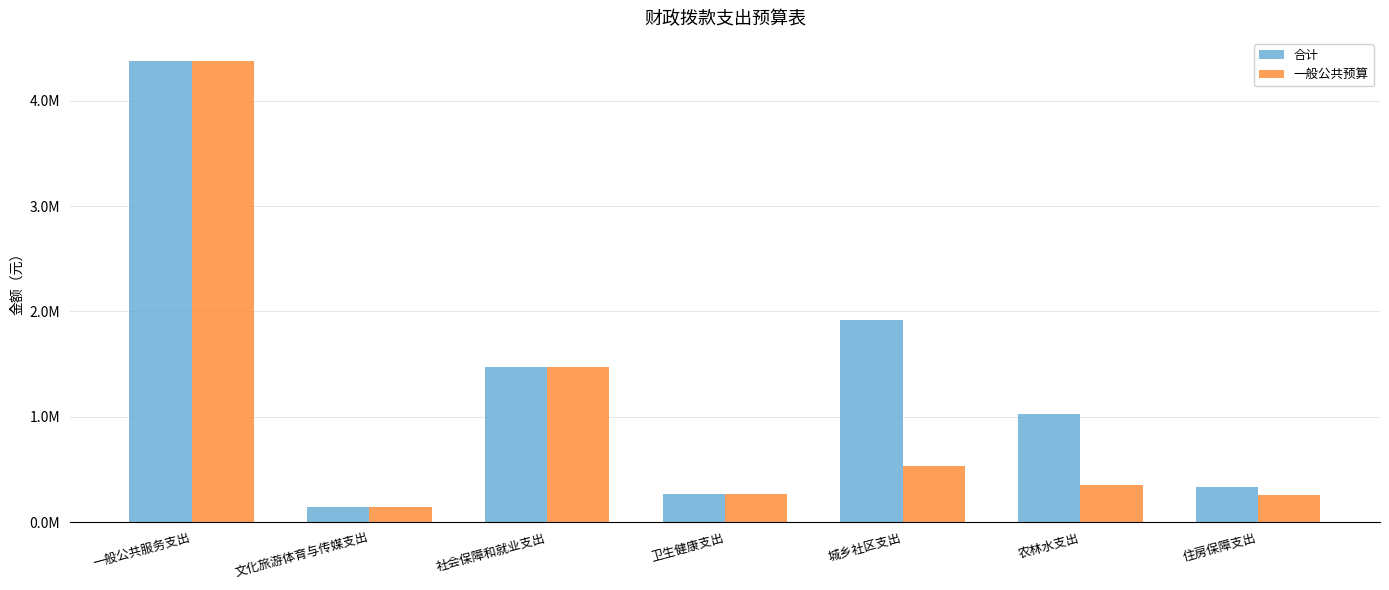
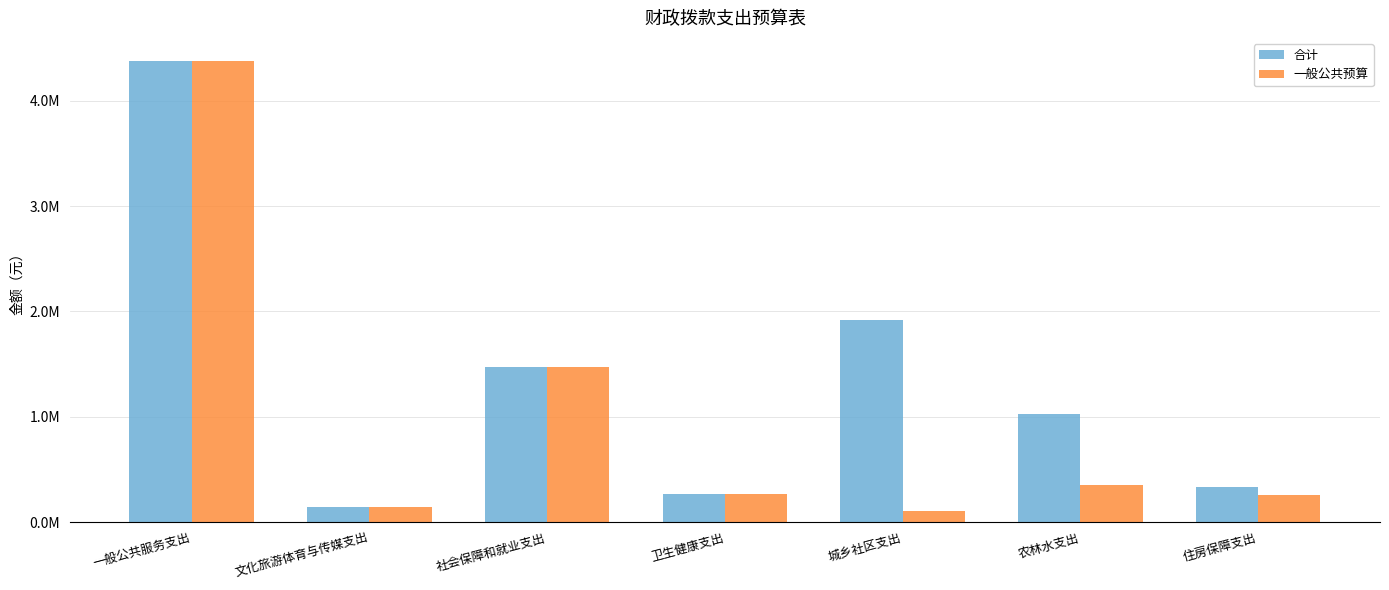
  {
    "合计": {
      "一般公共服务支出": 4380000,
      "文化旅游体育与传媒支出": 150000,
      "社会保障和就业支出": 1480000,
      "卫生健康支出": 260000,
      "城乡社区支出": 1920000,
      "农林水支出": 1030000,
      "住房保障支出": 330000
    },
    "一般公共预算": {
      "一般公共服务支出": 4380000,
      "文化旅游体育与传媒支出": 150000,
      "社会保障和就业支出": 1480000,
      "卫生健康支出": 260000,
-     "城乡社区支出": 530000,
+     "城乡社区支出": 100000,
      "农林水支出": 360000,
      "住房保障支出": 250000
    }
  }
